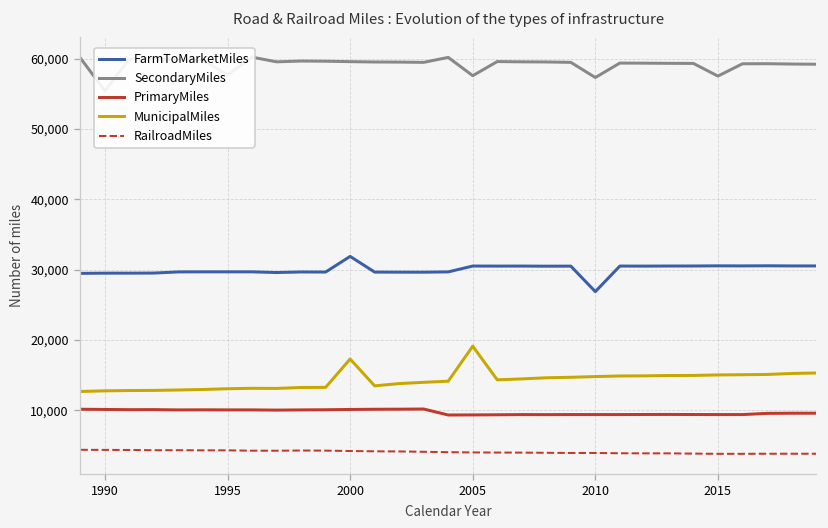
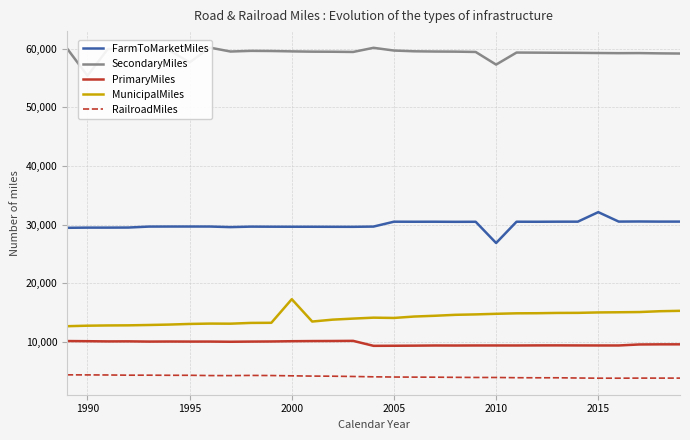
  {
    "FarmToMarketMiles": {
      "1990": "30,000",
      "1995": "30,000",
-     "2000": "32,000",
+     "2000": "30,000",
      "2005": "31,000",
      "2010": "27,000",
-     "2015": "31,000"
+     "2015": "32,000"
    },
    "SecondaryMiles": {
      "2000": "60,000",
-     "2005": "58,000",
+     "2005": "60,000",
      "2010": "57,000",
-     "2015": "58,000"
+     "2015": "59,000"
    },
    "MunicipalMiles": {
      "1990": "13,000",
      "1995": "13,000",
      "2000": "17,000",
-     "2005": "19,000",
+     "2005": "14,000",
      "2010": "15,000",
      "2015": "15,000"
    }
  }
